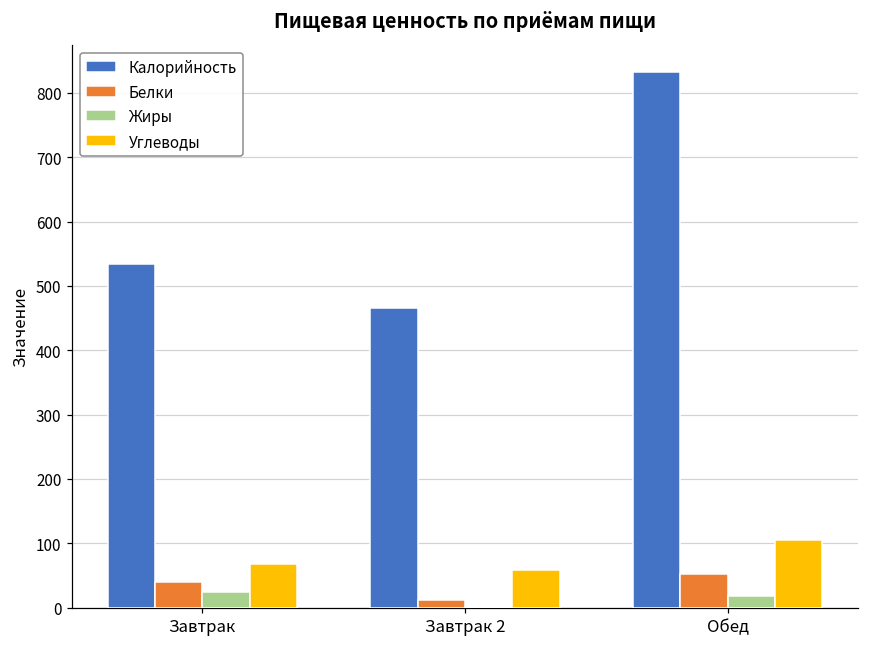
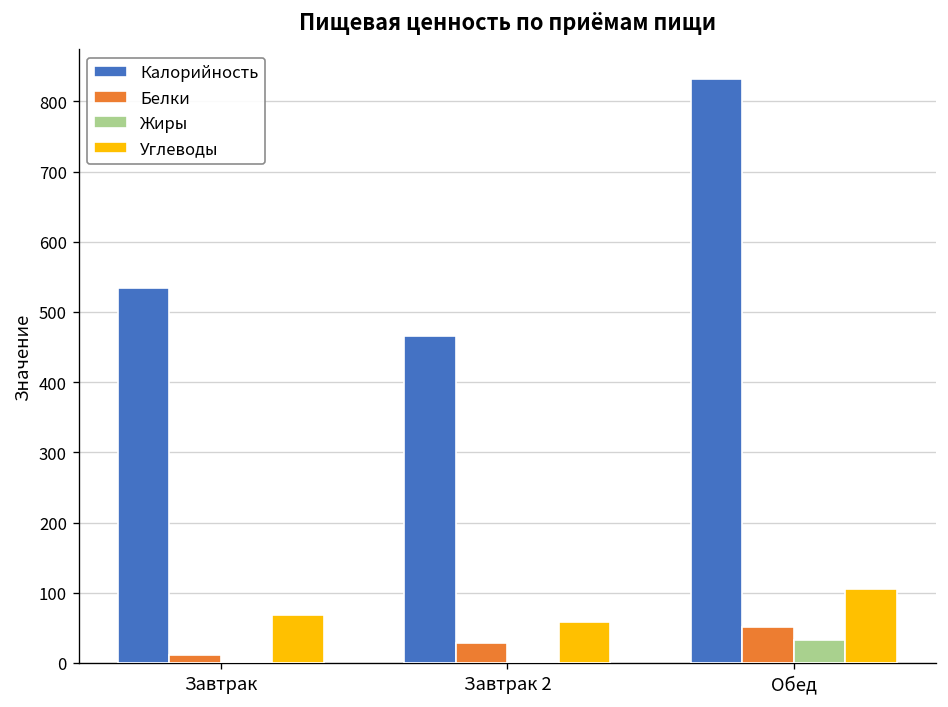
  {
    "Калорийность": {
      "Завтрак": 530,
      "Завтрак 2": 470,
      "Обед": 830
    },
    "Белки": {
-     "Завтрак": 40,
-     "Завтрак 2": 10,
+     "Завтрак": 10,
+     "Завтрак 2": 30,
      "Обед": 50
    },
    "Жиры": {
-     "Завтрак": 20,
-     "Обед": 20
+     "Завтрак": 0,
+     "Обед": 30
    },
    "Углеводы": {
      "Завтрак": 70,
      "Завтрак 2": 60,
      "Обед": 100
    }
  }
